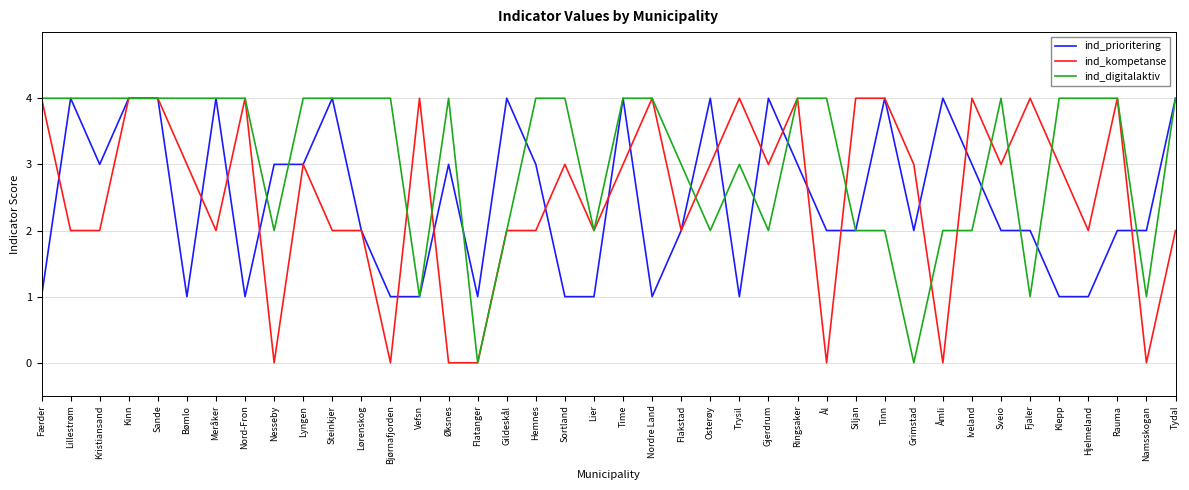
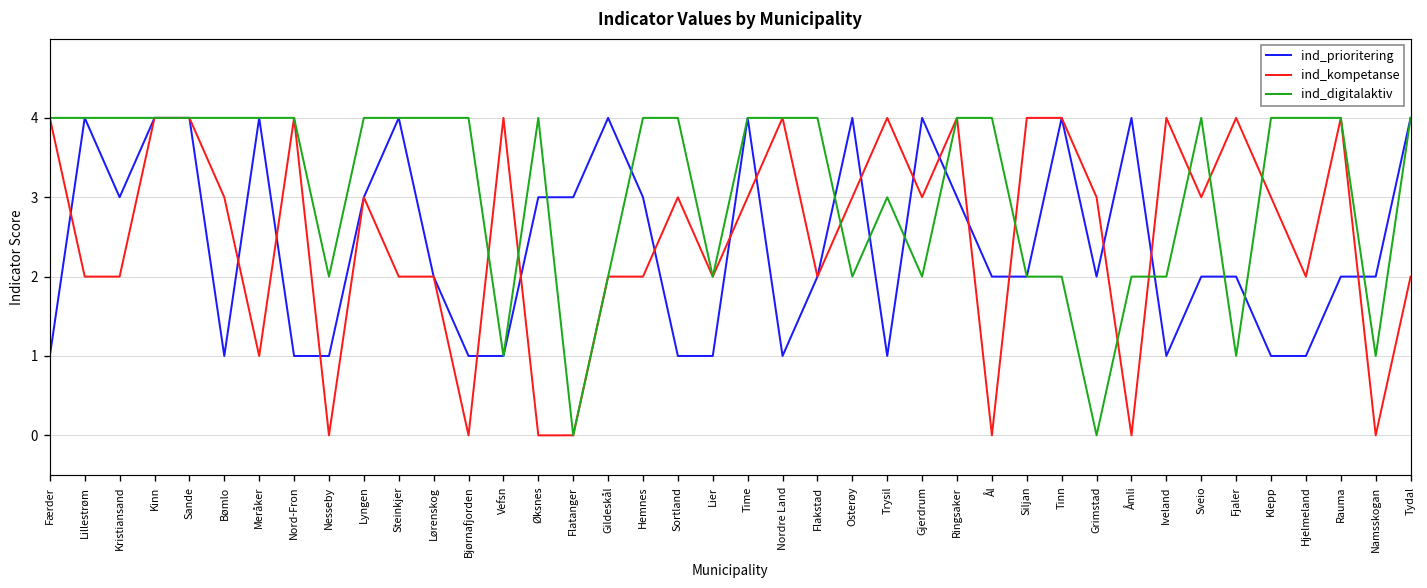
  {
    "ind_prioritering": {
      "Færder": 1,
      "Kristiansand": 3,
      "Bømlo": 1,
      "Nord-Fron": 1,
-     "Nesseby": 3,
+     "Nesseby": 1,
      "Bjørnafjorden": 1,
      "Øksnes": 3,
-     "Flatanger": 1,
+     "Flatanger": 3,
      "Gildeskål": 4,
      "Hemnes": 3,
      "Sortland": 1,
      "Lier": 1,
      "Nordre Land": 1,
      "Osterøy": 4,
      "Trysil": 1,
      "Gjerdrum": 4,
      "Ringsaker": 3,
      "Ål": 2,
      "Grimstad": 2,
      "Åmli": 4,
-     "Iveland": 3,
+     "Iveland": 1,
      "Sveio": 2,
      "Fjaler": 2,
      "Klepp": 1,
      "Hjelmeland": 1,
      "Rauma": 2,
      "Namsskogan": 2
    },
    "ind_kompetanse": {
      "Lillestrøm": 2,
      "Kristiansand": 2,
      "Bømlo": 3,
-     "Meråker": 2,
+     "Meråker": 1,
      "Nesseby": 0,
      "Steinkjer": 2,
      "Bjørnafjorden": 0,
      "Vefsn": 4,
      "Øksnes": 0,
      "Hemnes": 2,
      "Sortland": 3,
      "Time": 3,
      "Osterøy": 3,
      "Trysil": 4,
      "Gjerdrum": 3,
      "Ål": 0,
      "Siljan": 4,
      "Grimstad": 3,
      "Åmli": 0,
      "Iveland": 4,
      "Sveio": 3,
      "Fjaler": 4,
      "Klepp": 3,
      "Hjelmeland": 2,
      "Namsskogan": 0,
      "Tydal": 2
    },
    "ind_digitalaktiv": {
      "Kristiansand": 4,
      "Bømlo": 4,
      "Nesseby": 2,
      "Lyngen": 4,
      "Lørenskog": 4,
      "Bjørnafjorden": 4,
      "Øksnes": 4,
      "Hemnes": 4,
      "Sortland": 4,
-     "Flakstad": 3,
+     "Flakstad": 4,
      "Osterøy": 2,
      "Trysil": 3,
      "Gjerdrum": 2,
      "Ål": 4,
      "Tinn": 2,
      "Grimstad": 0,
      "Åmli": 2,
      "Iveland": 2,
      "Sveio": 4,
      "Fjaler": 1,
      "Klepp": 4,
      "Hjelmeland": 4,
      "Namsskogan": 1
    }
  }
